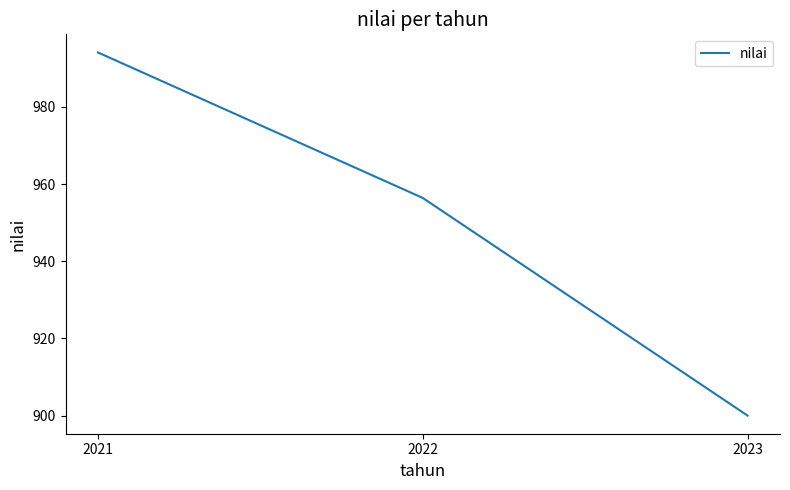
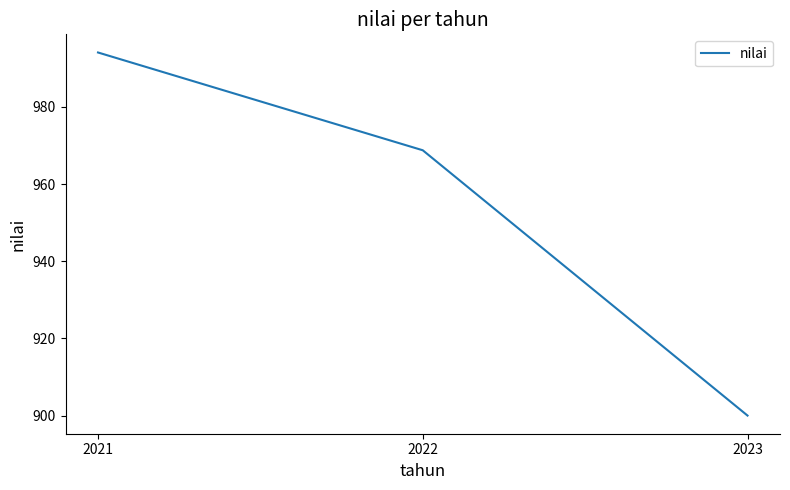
  {
    "2021": 994,
-   "2022": 956,
+   "2022": 969,
    "2023": 900
  }
